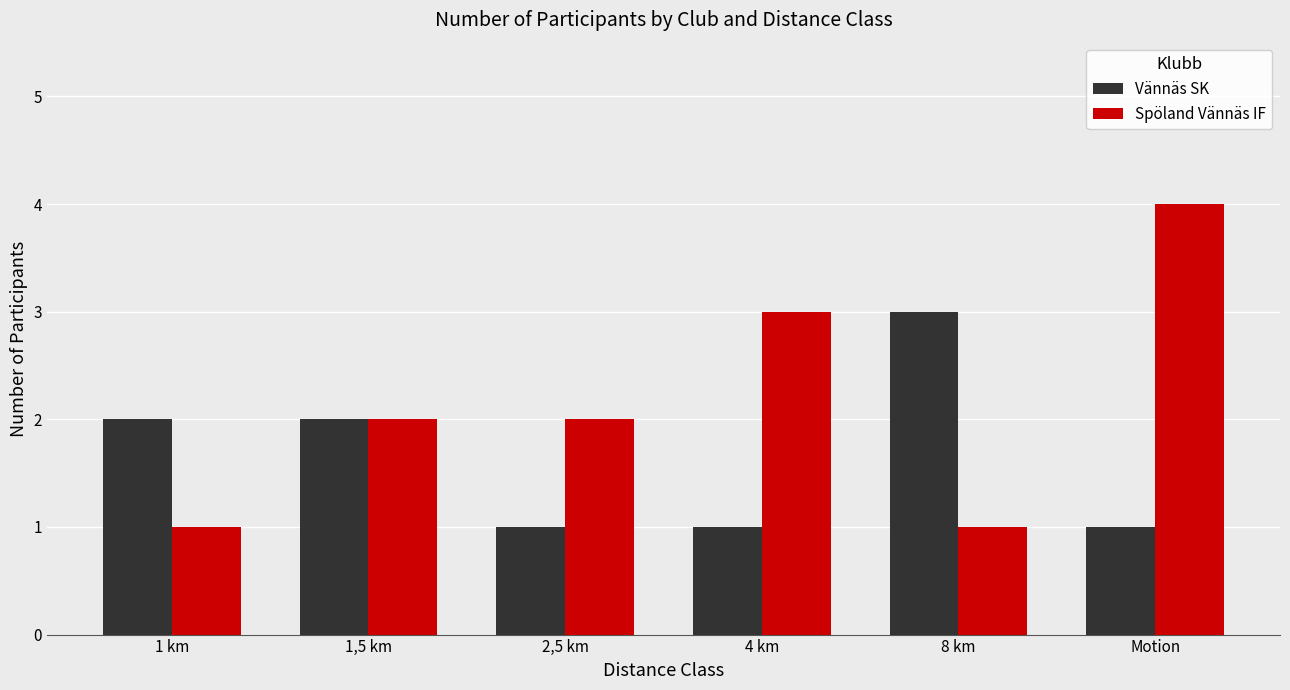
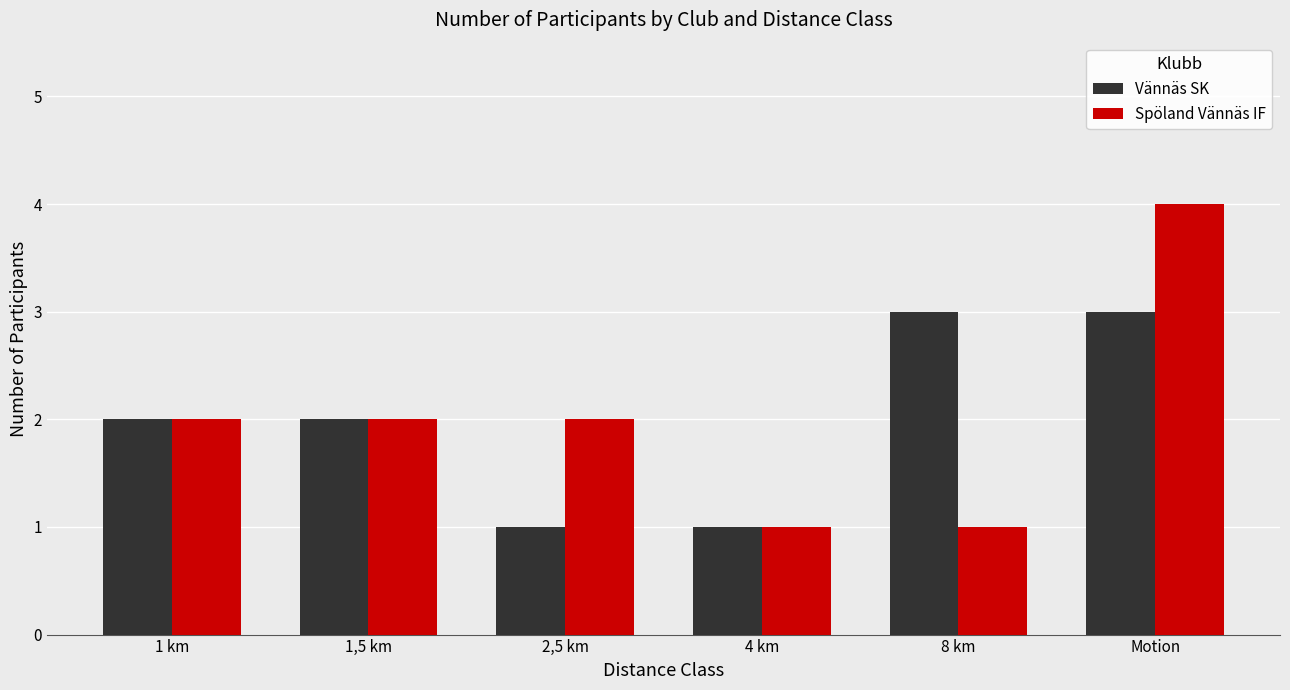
  {
    "Vännäs SK": {
      "1 km": 2,
      "1,5 km": 2,
      "2,5 km": 1,
      "4 km": 1,
      "8 km": 3,
-     "Motion": 1
+     "Motion": 3
    },
    "Spöland Vännäs IF": {
-     "1 km": 1,
+     "1 km": 2,
      "1,5 km": 2,
      "2,5 km": 2,
-     "4 km": 3,
+     "4 km": 1,
      "8 km": 1,
      "Motion": 4
    }
  }
